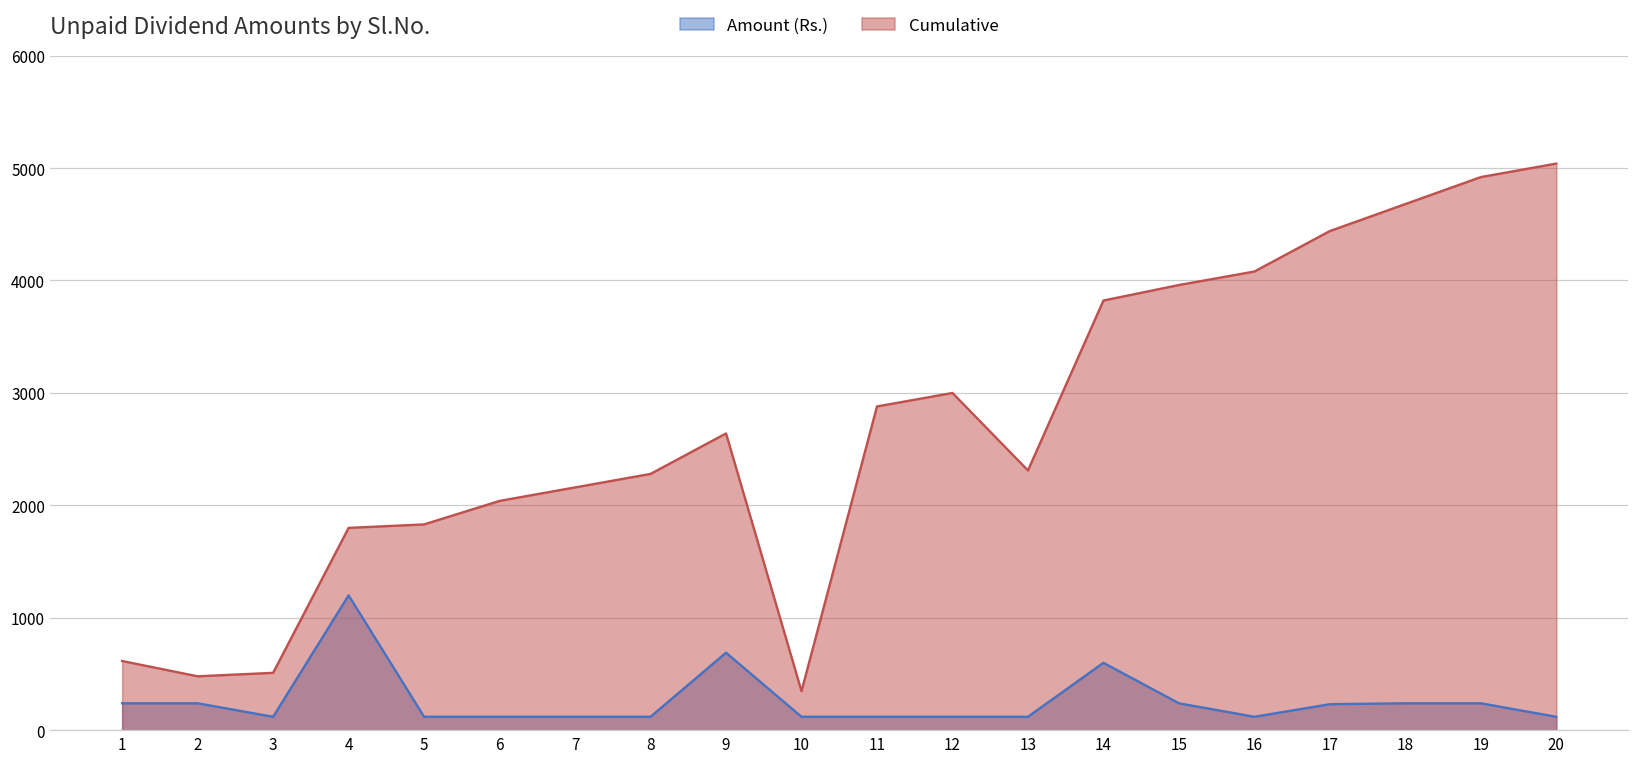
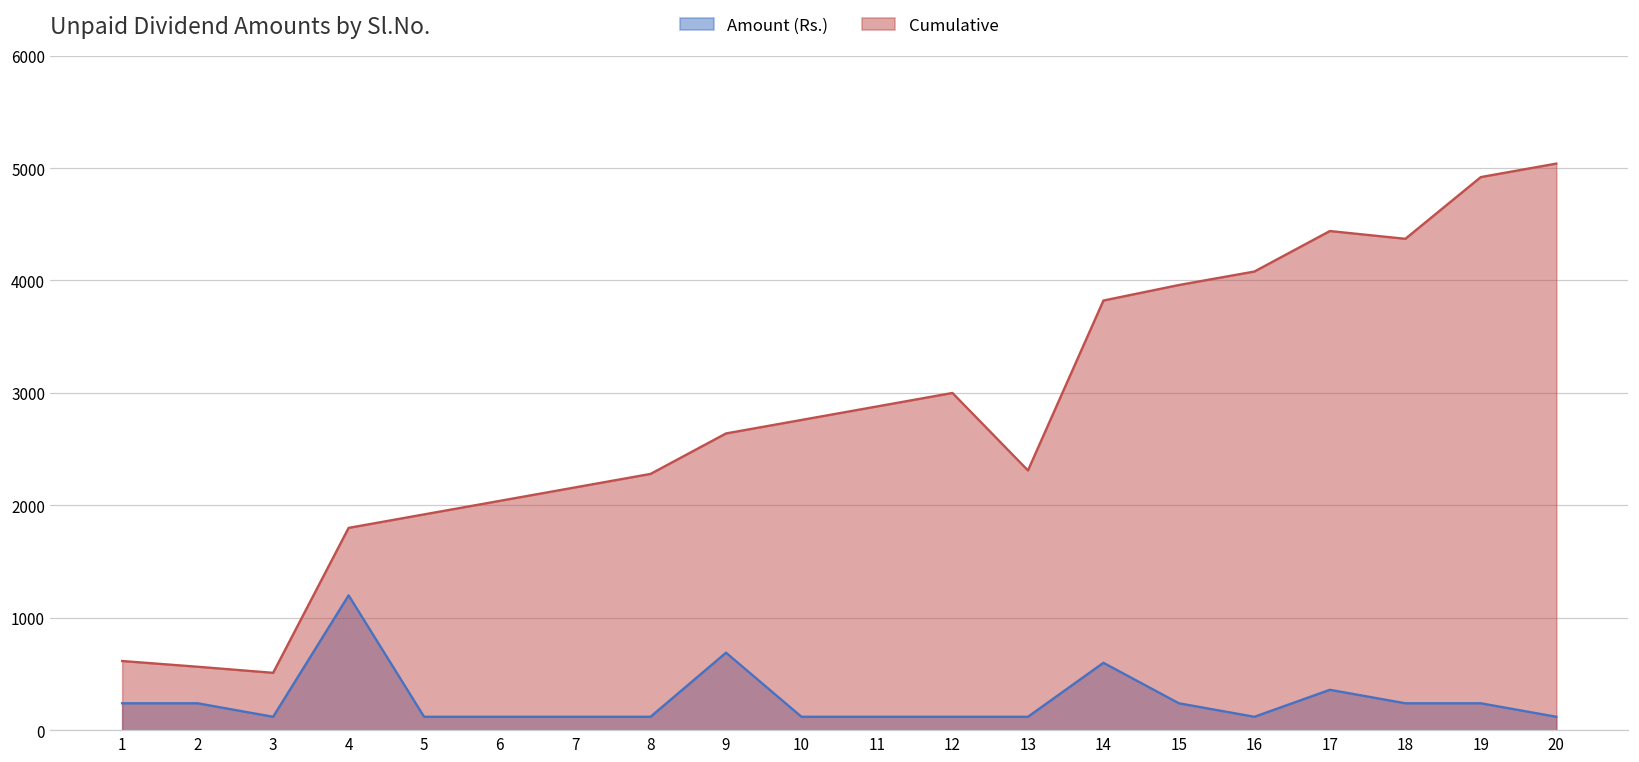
  {
    "Amount (Rs.)": {
      "1": 240,
      "2": 240,
      "3": 120,
      "4": 1200,
      "5": 120,
      "6": 120,
      "7": 120,
      "8": 120,
      "9": 690,
      "10": 120,
      "11": 120,
      "12": 120,
      "13": 120,
      "14": 600,
      "15": 240,
      "16": 120,
-     "17": 230,
+     "17": 360,
      "18": 240,
      "19": 240,
      "20": 120
    },
    "Cumulative": {
      "1": 620,
-     "2": 480,
+     "2": 570,
      "3": 510,
      "4": 1800,
-     "5": 1830,
+     "5": 1920,
      "6": 2040,
      "7": 2160,
      "8": 2280,
      "9": 2640,
-     "10": 350,
+     "10": 2760,
      "11": 2880,
      "12": 3000,
      "13": 2310,
      "14": 3820,
      "15": 3960,
      "16": 4080,
      "17": 4440,
-     "18": 4680,
+     "18": 4370,
      "19": 4920,
      "20": 5040
    }
  }
